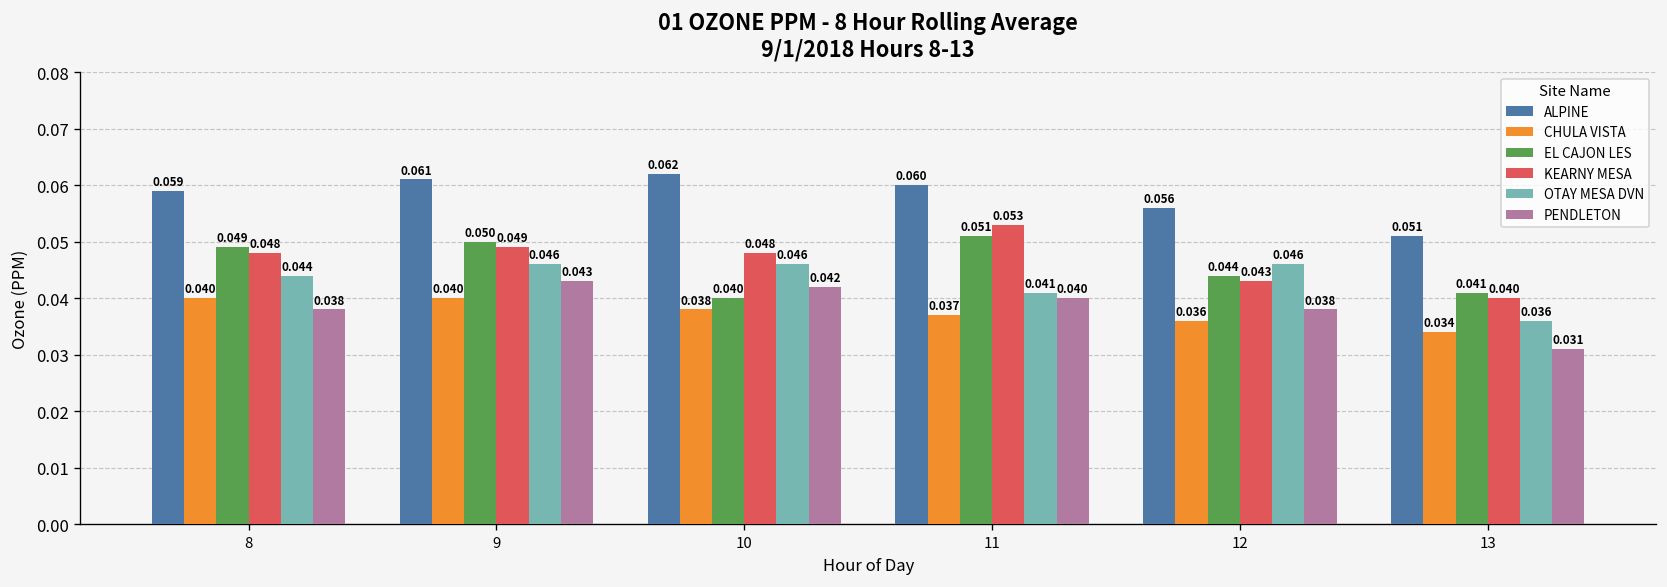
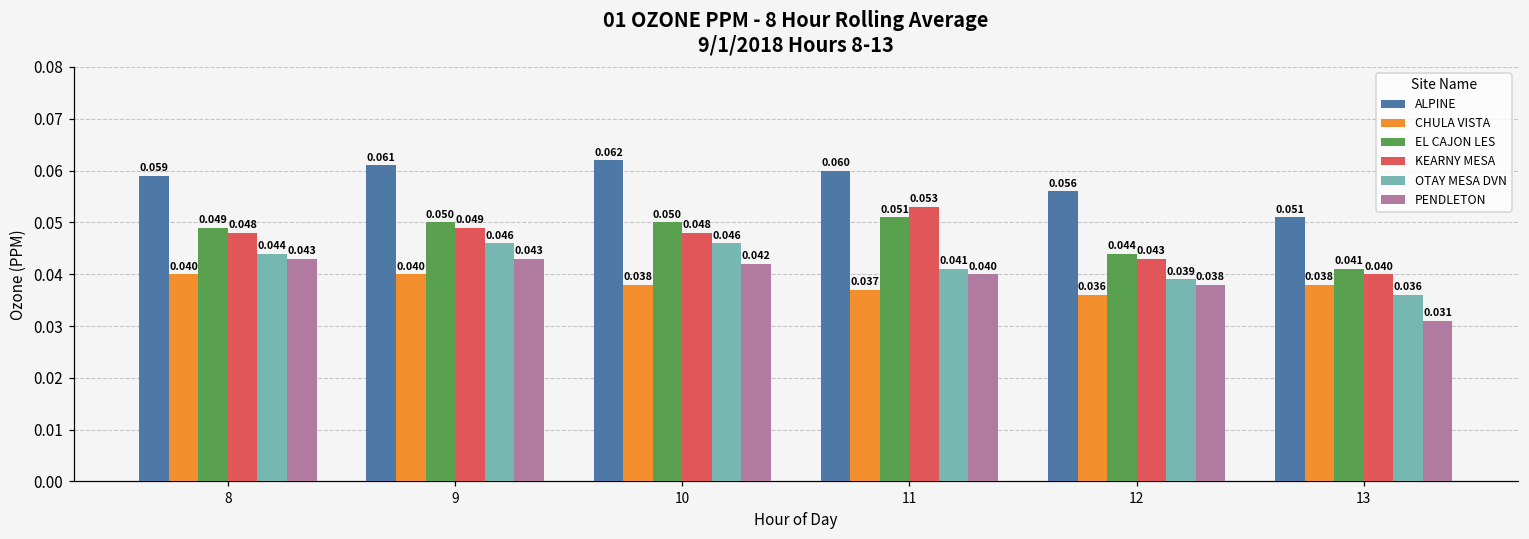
  {
    "ALPINE": {
      "8": 0.059,
      "9": 0.061,
      "10": 0.062,
      "11": 0.060,
      "12": 0.056,
      "13": 0.051
    },
    "CHULA VISTA": {
      "8": 0.040,
      "9": 0.040,
      "10": 0.038,
      "11": 0.037,
      "12": 0.036,
-     "13": 0.034
+     "13": 0.038
    },
    "EL CAJON LES": {
      "8": 0.049,
      "9": 0.050,
-     "10": 0.040,
+     "10": 0.050,
      "11": 0.051,
      "12": 0.044,
      "13": 0.041
    },
    "KEARNY MESA": {
      "8": 0.048,
      "9": 0.049,
      "10": 0.048,
      "11": 0.053,
      "12": 0.043,
      "13": 0.040
    },
    "OTAY MESA DVN": {
      "8": 0.044,
      "9": 0.046,
      "10": 0.046,
      "11": 0.041,
-     "12": 0.046,
+     "12": 0.039,
      "13": 0.036
    },
    "PENDLETON": {
-     "8": 0.038,
+     "8": 0.043,
      "9": 0.043,
      "10": 0.042,
      "11": 0.040,
      "12": 0.038,
      "13": 0.031
    }
  }
